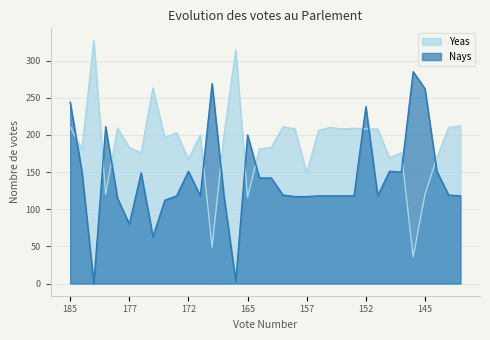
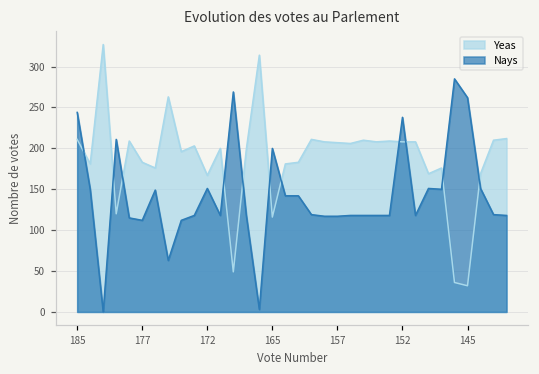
  {
    "Yeas": {
      "185": 210,
      "177": 180,
      "172": 170,
      "165": 120,
-     "157": 150,
+     "157": 210,
      "152": 210,
-     "145": 120
+     "145": 30
    },
    "Nays": {
      "185": 240,
-     "177": 80,
+     "177": 110,
      "172": 150,
      "165": 200,
      "157": 120,
      "152": 240,
      "145": 260
    }
  }
